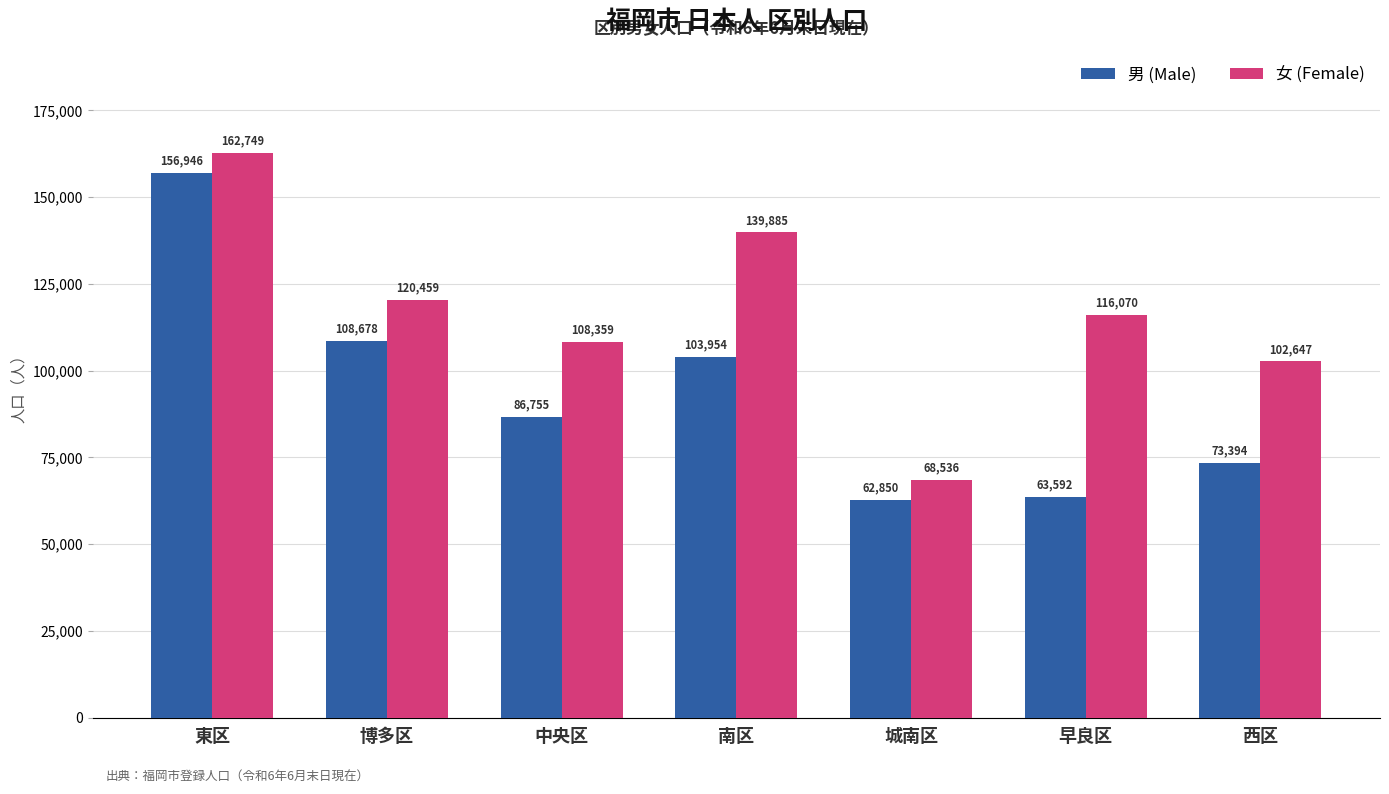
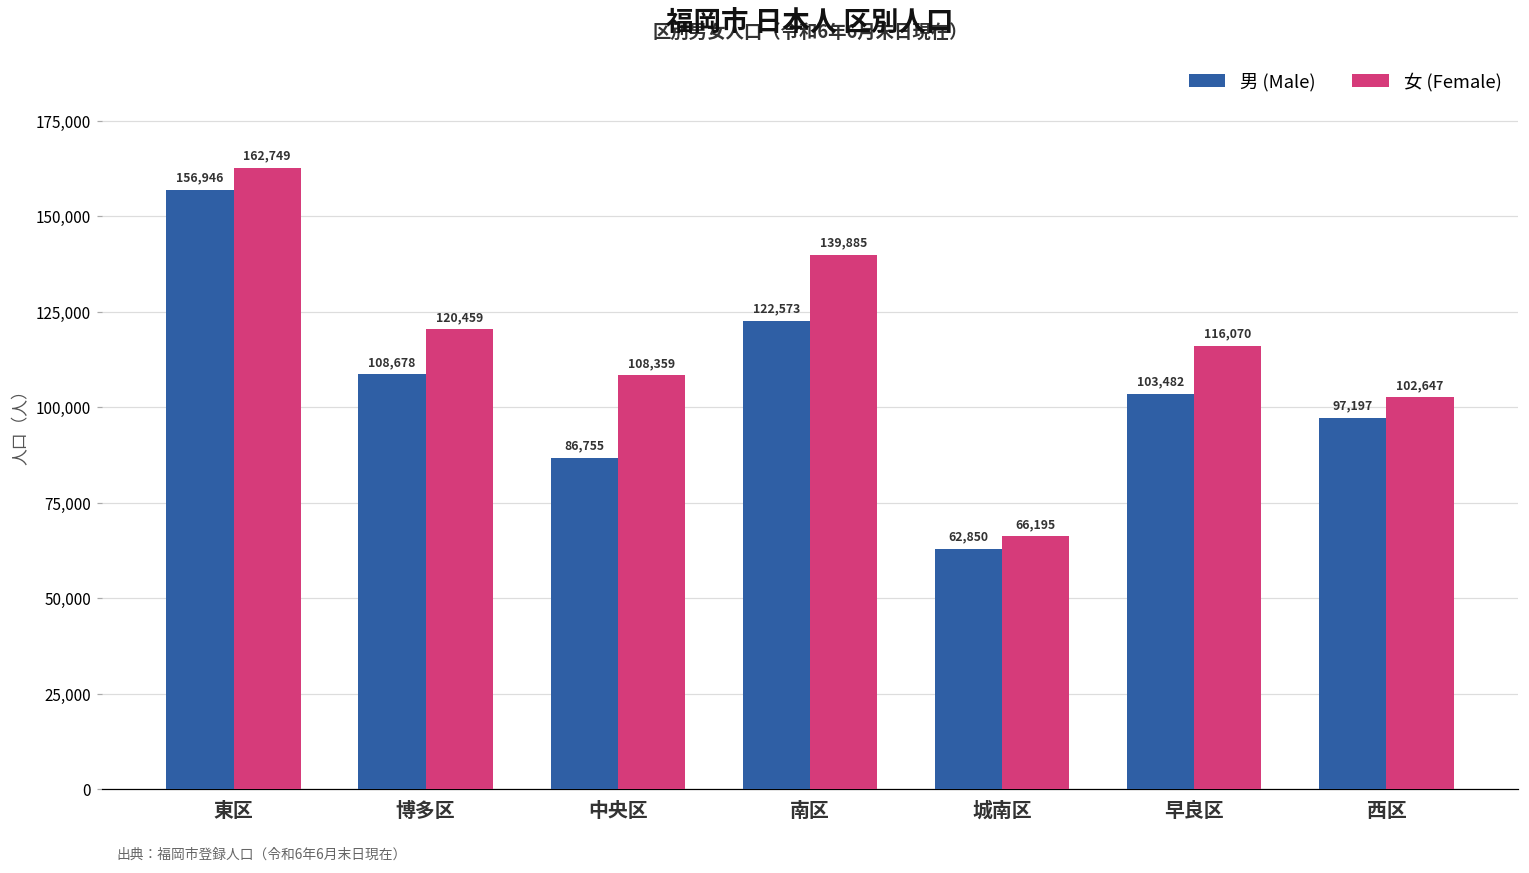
  {
    "男 (Male)": {
      "東区": "156,946",
      "博多区": "108,678",
      "中央区": "86,755",
-     "南区": "103,954",
+     "南区": "122,573",
      "城南区": "62,850",
-     "早良区": "63,592",
-     "西区": "73,394"
+     "早良区": "103,482",
+     "西区": "97,197"
    },
    "女 (Female)": {
      "東区": "162,749",
      "博多区": "120,459",
      "中央区": "108,359",
      "南区": "139,885",
-     "城南区": "68,536",
+     "城南区": "66,195",
      "早良区": "116,070",
      "西区": "102,647"
    }
  }
